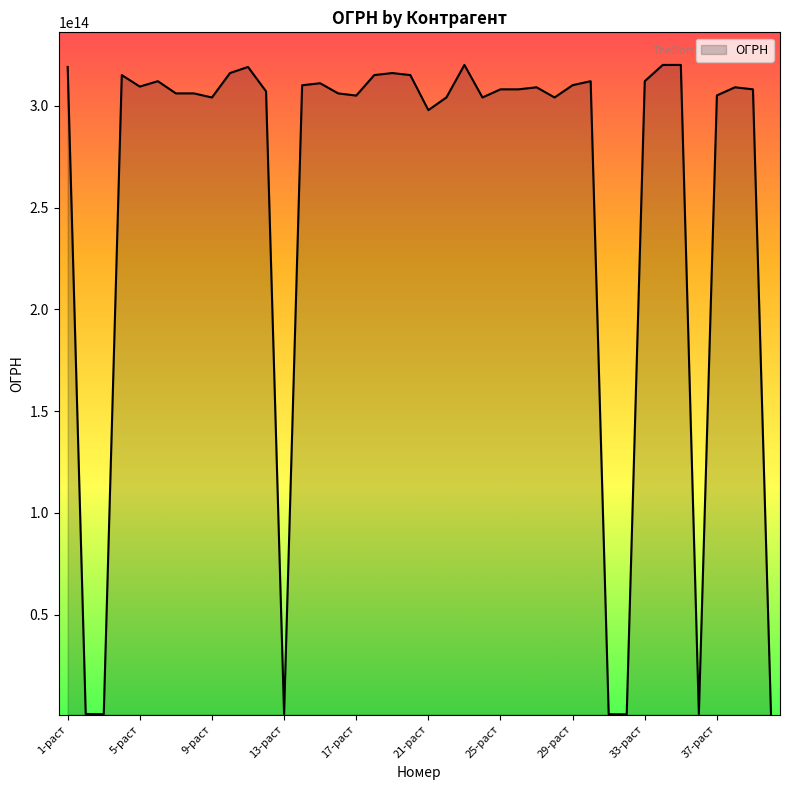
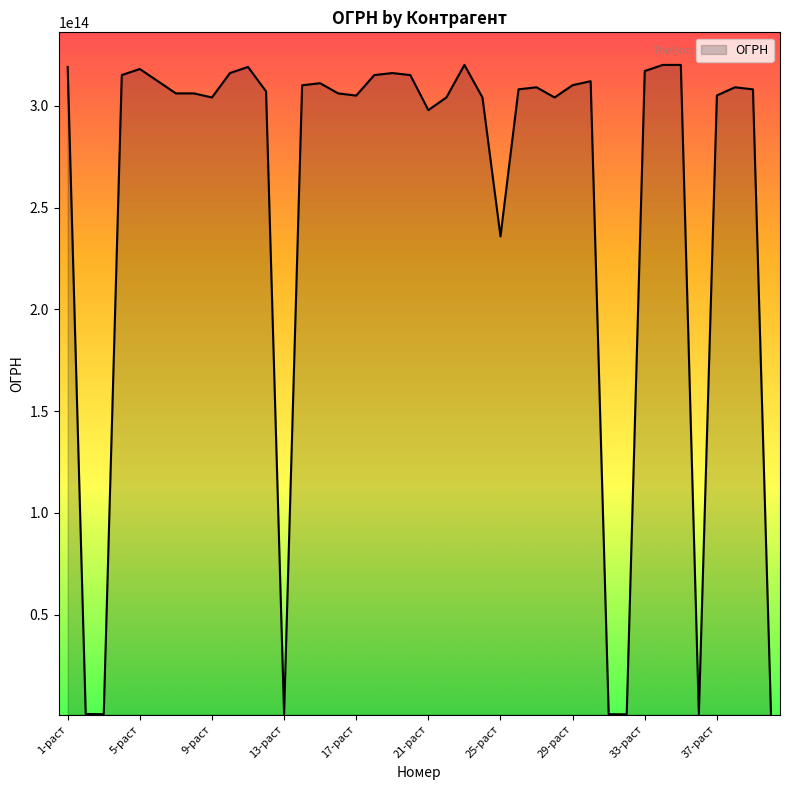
  {
    "1-раст": 319000000000000,
-   "5-раст": 310000000000000,
+   "5-раст": 318000000000000,
    "9-раст": 304000000000000,
    "13-раст": 1000000000000,
    "17-раст": 305000000000000,
    "21-раст": 298000000000000,
-   "25-раст": 308000000000000,
+   "25-раст": 236000000000000,
    "29-раст": 310000000000000,
-   "33-раст": 312000000000000,
+   "33-раст": 317000000000000,
    "37-раст": 305000000000000
  }
